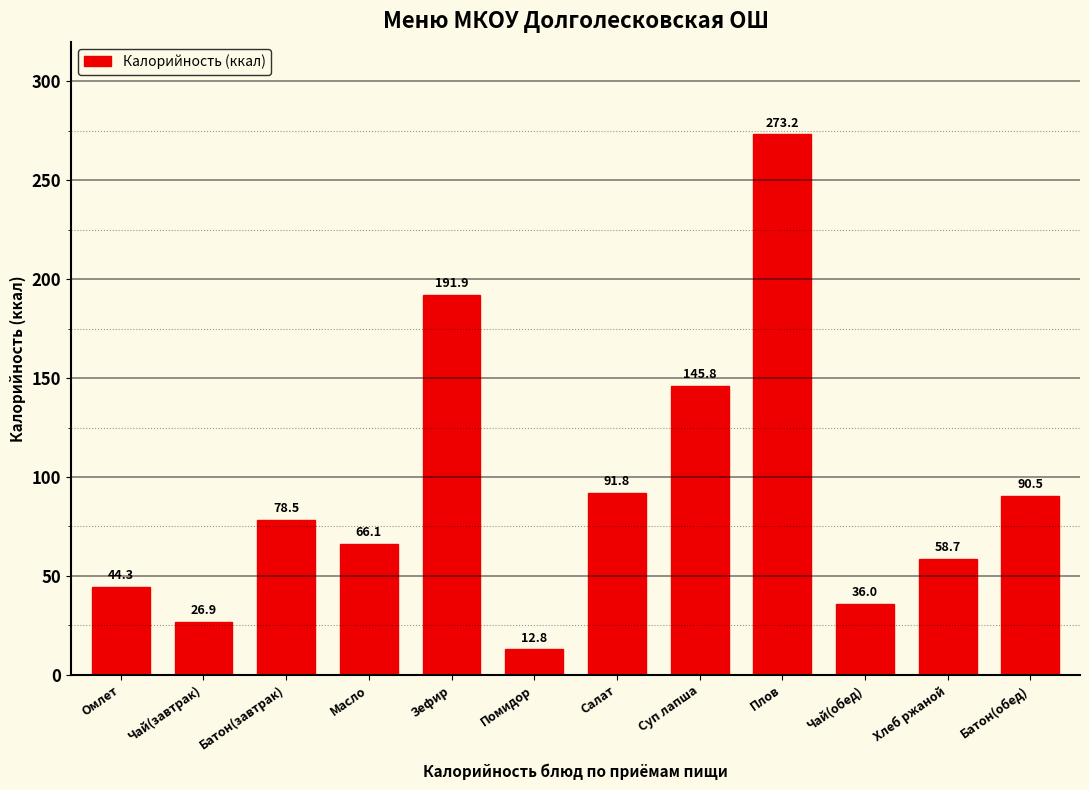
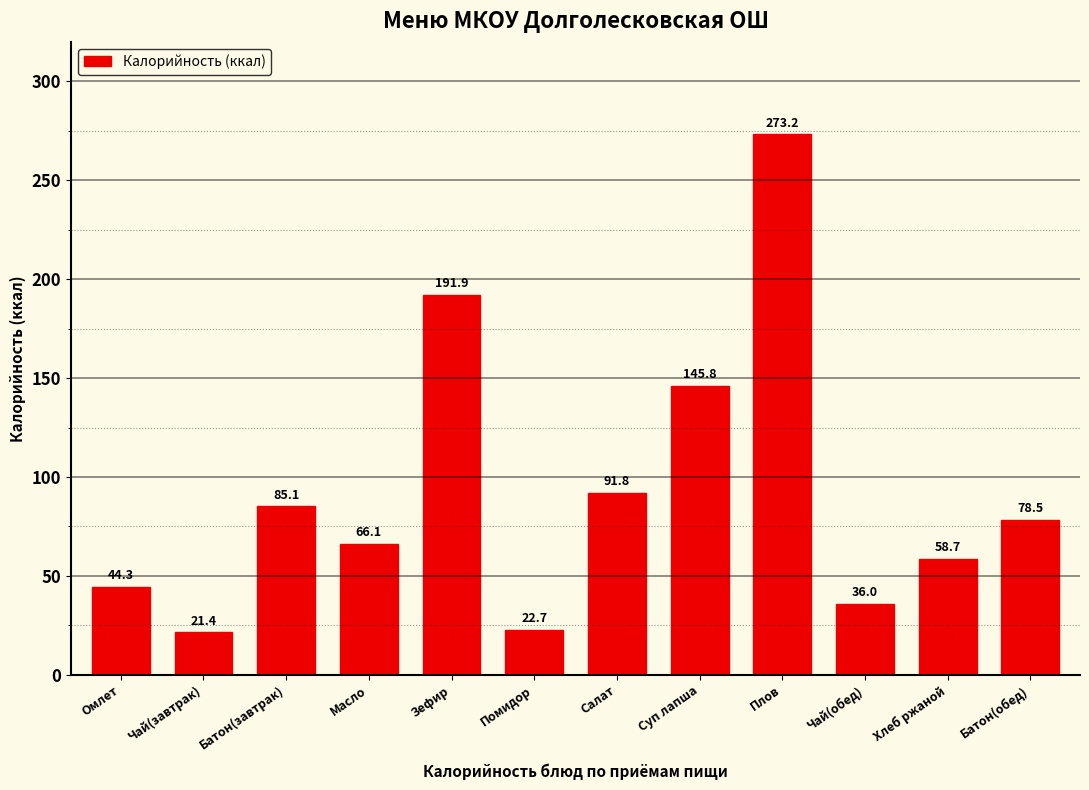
  {
    "Омлет": 44.3,
-   "Чай(завтрак)": 26.9,
-   "Батон(завтрак)": 78.5,
+   "Чай(завтрак)": 21.4,
+   "Батон(завтрак)": 85.1,
    "Масло": 66.1,
    "Зефир": 191.9,
-   "Помидор": 12.8,
+   "Помидор": 22.7,
    "Салат": 91.8,
    "Суп лапша": 145.8,
    "Плов": 273.2,
    "Чай(обед)": 36.0,
    "Хлеб ржаной": 58.7,
-   "Батон(обед)": 90.5
+   "Батон(обед)": 78.5
  }
